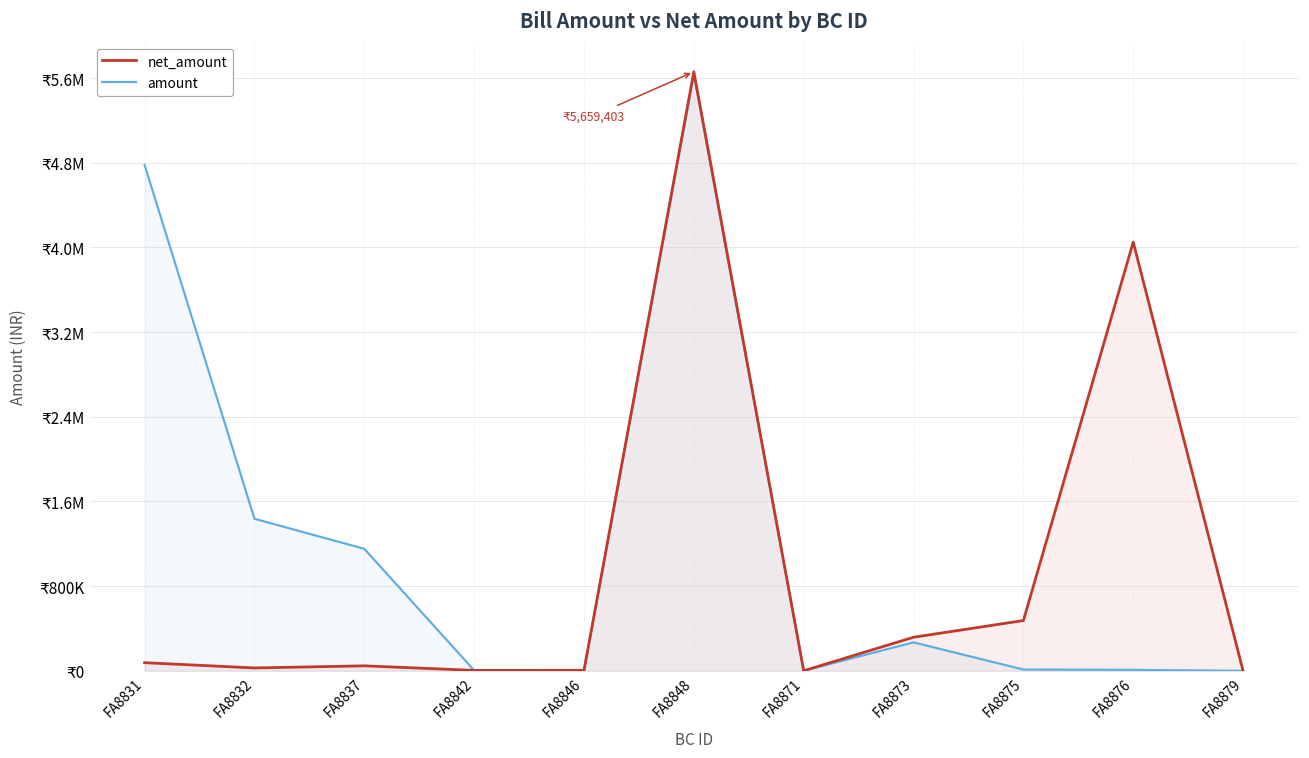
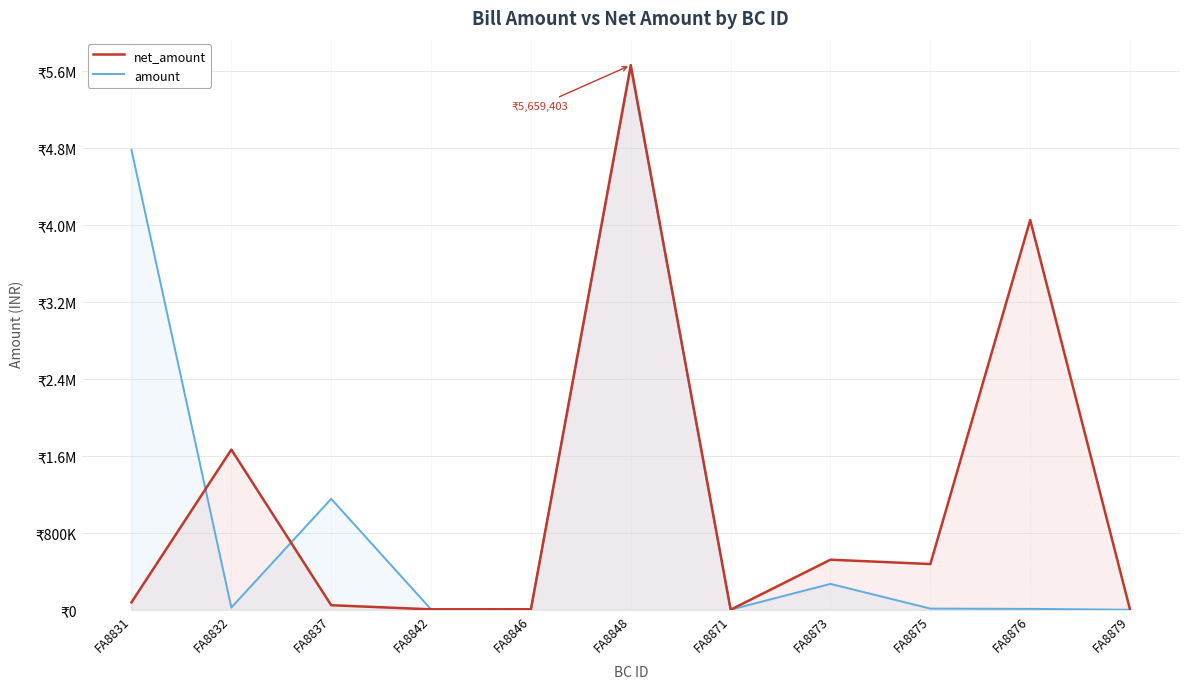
  {
    "net_amount": {
      "FA8831": "₹100000",
-     "FA8832": "₹0",
+     "FA8832": "₹1700000",
      "FA8837": "₹0",
-     "FA8873": "₹300000",
+     "FA8873": "₹500000",
      "FA8875": "₹500000",
      "FA8876": "₹4100000"
    },
    "amount": {
      "FA8831": "₹4800000",
-     "FA8832": "₹1400000",
+     "FA8832": "₹0",
      "FA8837": "₹1200000",
      "FA8873": "₹300000",
      "FA8875": "₹0",
      "FA8876": "₹0"
    }
  }
